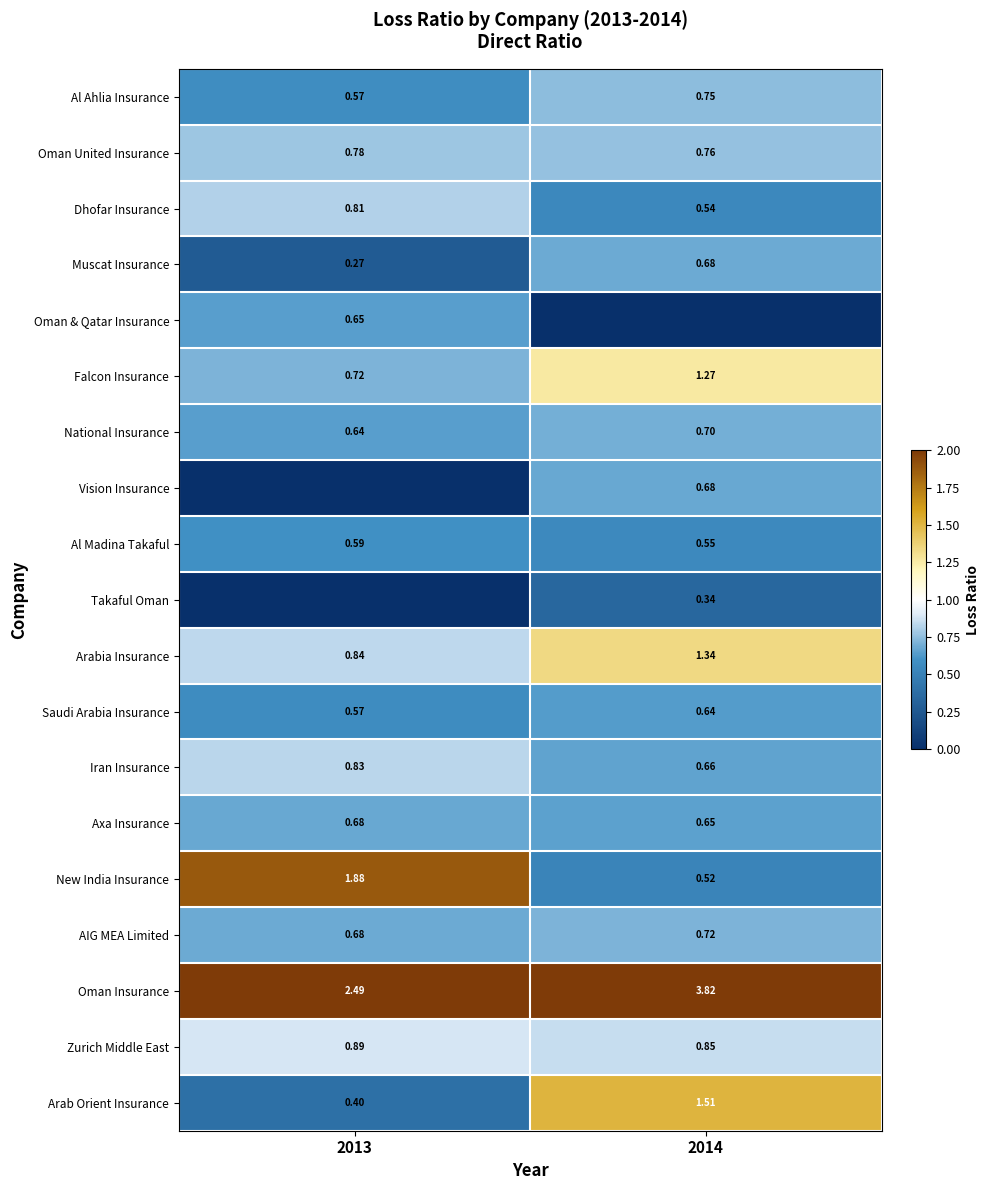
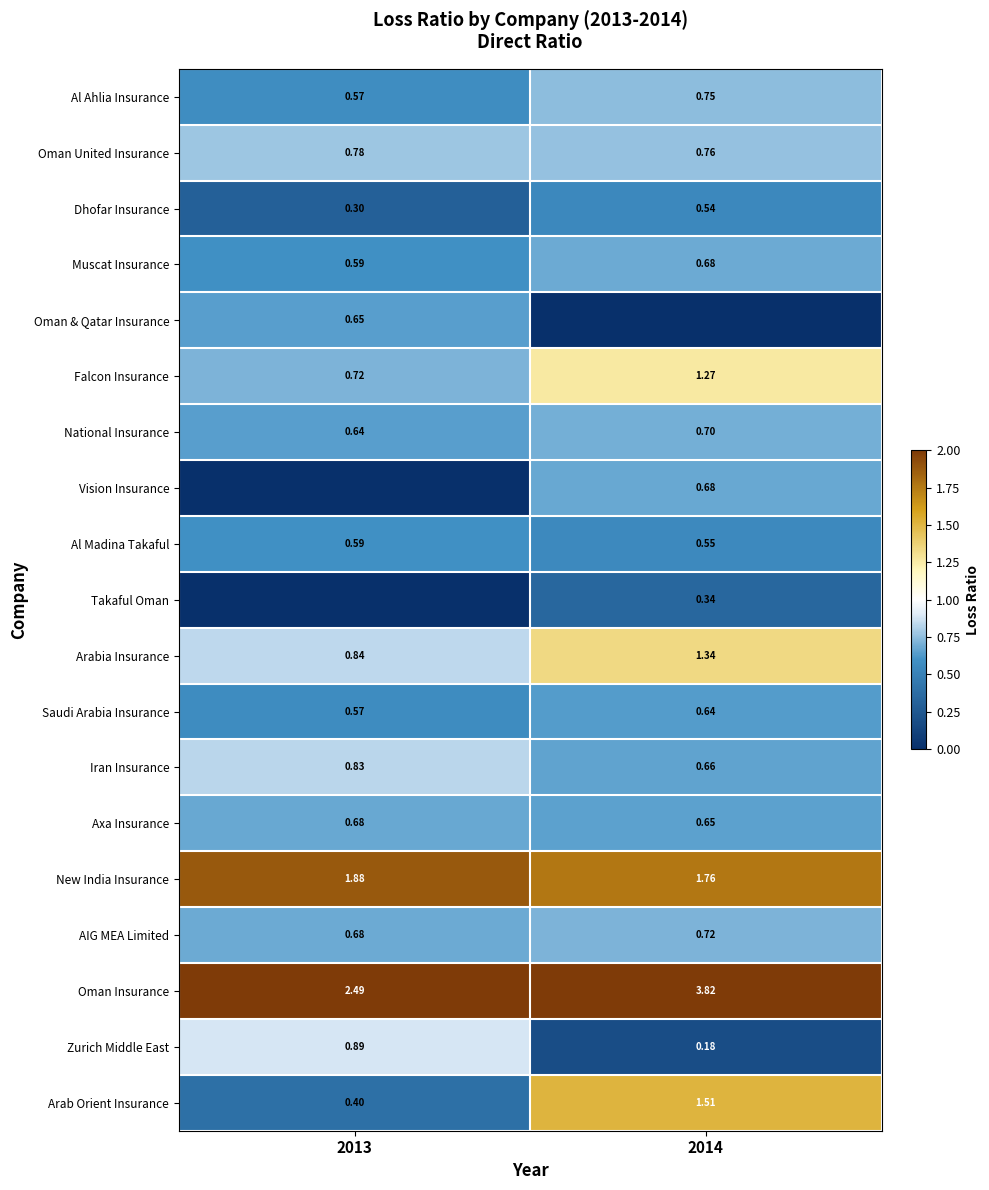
  {
    "Al Ahlia Insurance": {
      "2013": 0.57,
      "2014": 0.75
    },
    "Oman United Insurance": {
      "2013": 0.78,
      "2014": 0.76
    },
    "Dhofar Insurance": {
-     "2013": 0.81,
+     "2013": 0.30,
      "2014": 0.54
    },
    "Muscat Insurance": {
-     "2013": 0.27,
+     "2013": 0.59,
      "2014": 0.68
    },
    "Oman & Qatar Insurance": {
      "2013": 0.65
    },
    "Falcon Insurance": {
      "2013": 0.72,
      "2014": 1.27
    },
    "National Insurance": {
      "2013": 0.64,
      "2014": 0.70
    },
    "Vision Insurance": {
      "2014": 0.68
    },
    "Al Madina Takaful": {
      "2013": 0.59,
      "2014": 0.55
    },
    "Takaful Oman": {
      "2014": 0.34
    },
    "Arabia Insurance": {
      "2013": 0.84,
      "2014": 1.34
    },
    "Saudi Arabia Insurance": {
      "2013": 0.57,
      "2014": 0.64
    },
    "Iran Insurance": {
      "2013": 0.83,
      "2014": 0.66
    },
    "Axa Insurance": {
      "2013": 0.68,
      "2014": 0.65
    },
    "New India Insurance": {
      "2013": 1.88,
-     "2014": 0.52
+     "2014": 1.76
    },
    "AIG MEA Limited": {
      "2013": 0.68,
      "2014": 0.72
    },
    "Oman Insurance": {
      "2013": 2.49,
      "2014": 3.82
    },
    "Zurich Middle East": {
      "2013": 0.89,
-     "2014": 0.85
+     "2014": 0.18
    },
    "Arab Orient Insurance": {
      "2013": 0.40,
      "2014": 1.51
    }
  }
